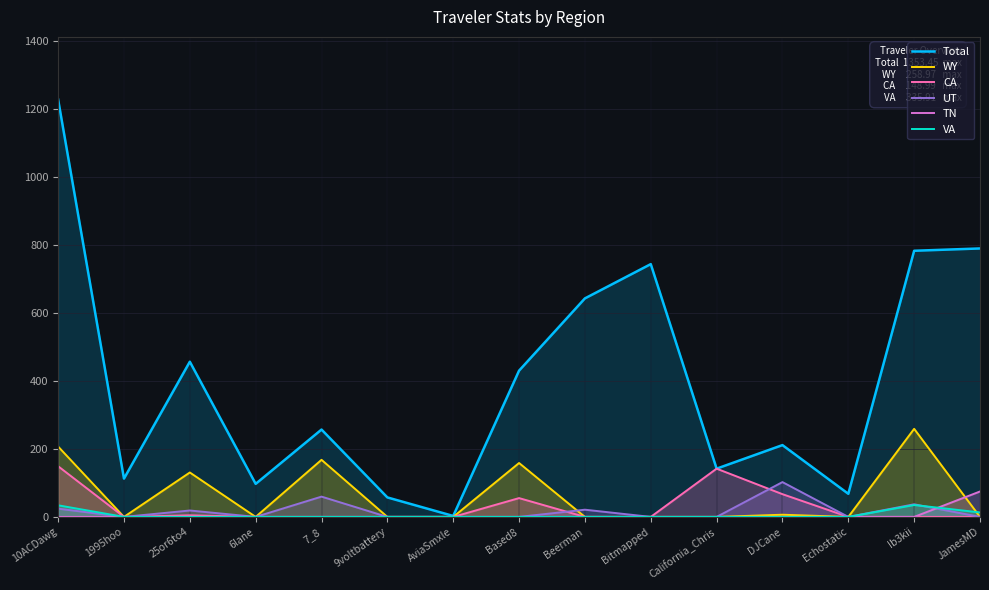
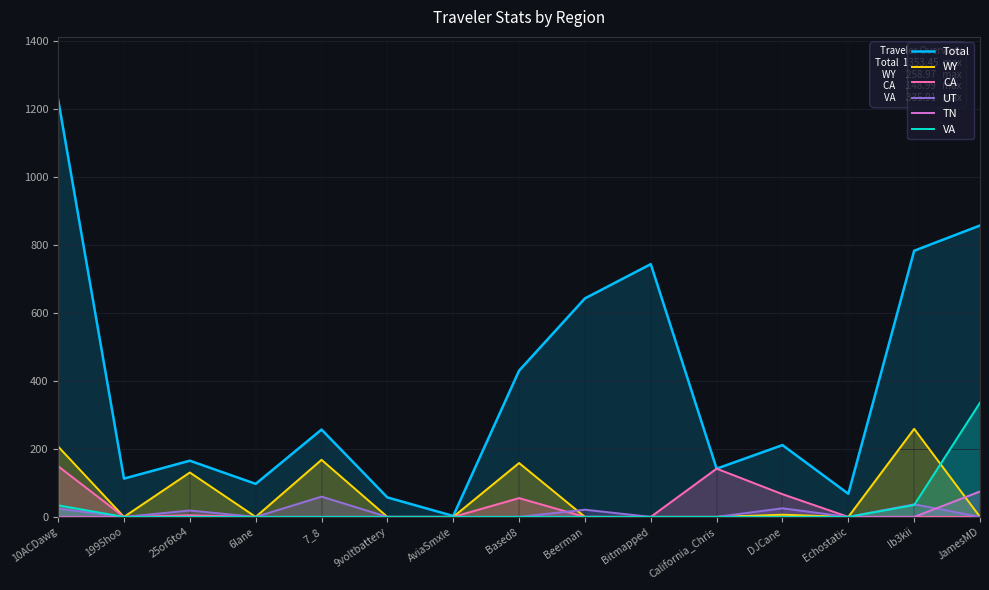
  {
    "Total": {
      "10ACDawg": 1230,
      "1995hoo": 110,
-     "25or6to4": 460,
+     "25or6to4": 170,
      "6lane": 100,
      "7_8": 260,
      "9voltbattery": 60,
      "Based8": 430,
      "Beerman": 640,
      "Bitmapped": 740,
      "DJCane": 210,
      "Echostatic": 70,
      "Ib3kii": 780,
-     "JamesMD": 790
+     "JamesMD": 860
    },
    "WY": {
      "10ACDawg": 210,
      "25or6to4": 130,
      "7_8": 170,
      "Based8": 160,
      "Ib3kii": 260
    },
    "UT": {
      "10ACDawg": 20,
      "25or6to4": 20,
      "7_8": 60,
      "Beerman": 20,
-     "DJCane": 100
+     "DJCane": 30
    },
    "VA": {
      "10ACDawg": 30,
-     "JamesMD": 10
+     "JamesMD": 340
    }
  }
